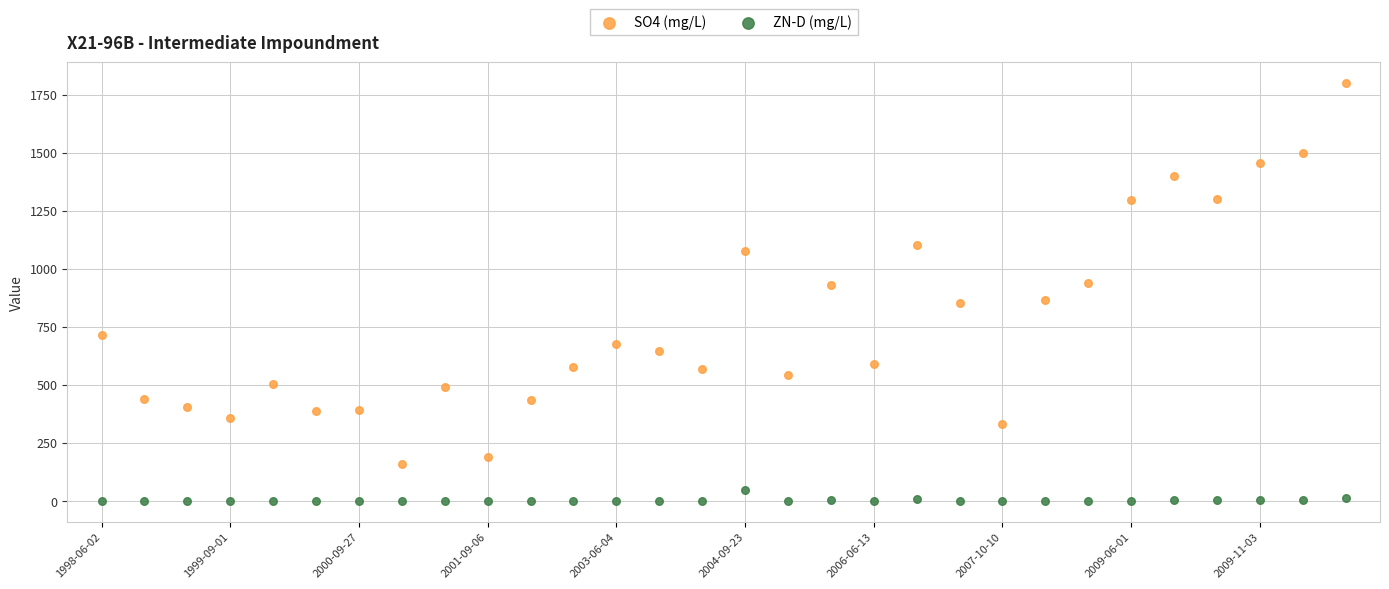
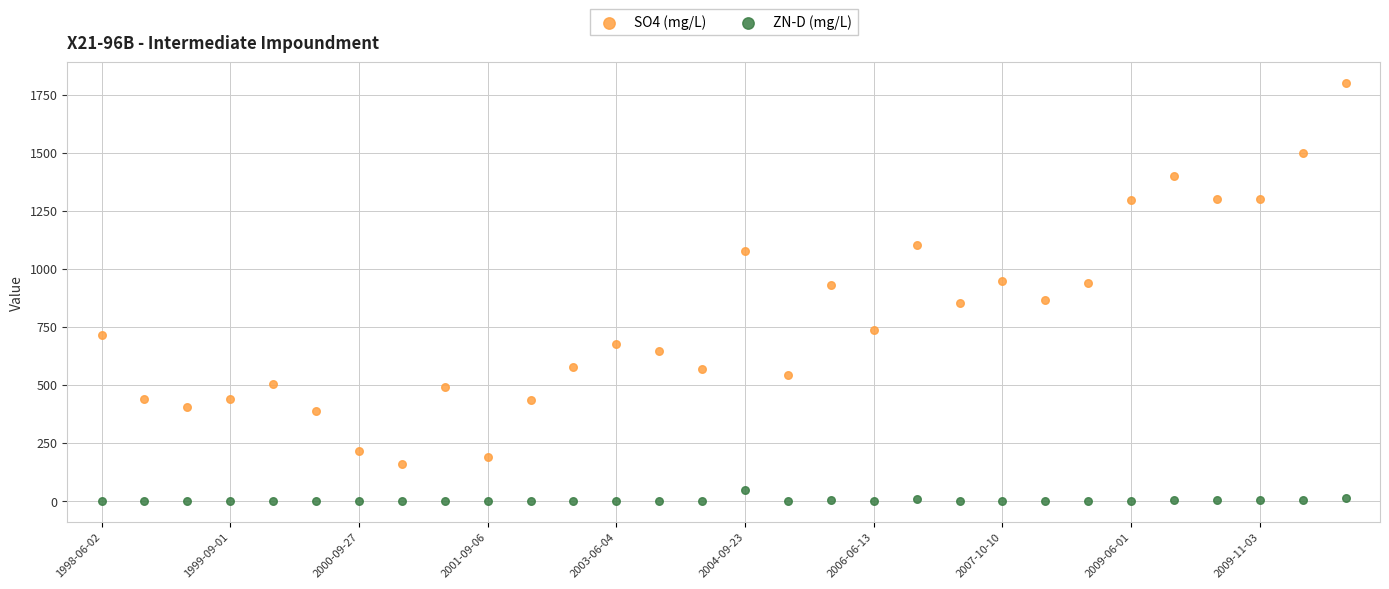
  {
    "SO4 (mg/L)": {
-     "1999-09-01": 360,
-     "2000-09-27": 390,
-     "2006-06-13": 590,
-     "2007-10-10": 330,
-     "2009-11-03": 1450
+     "1999-09-01": 440,
+     "2000-09-27": 210,
+     "2006-06-13": 740,
+     "2007-10-10": 950,
+     "2009-11-03": 1300
    }
  }
